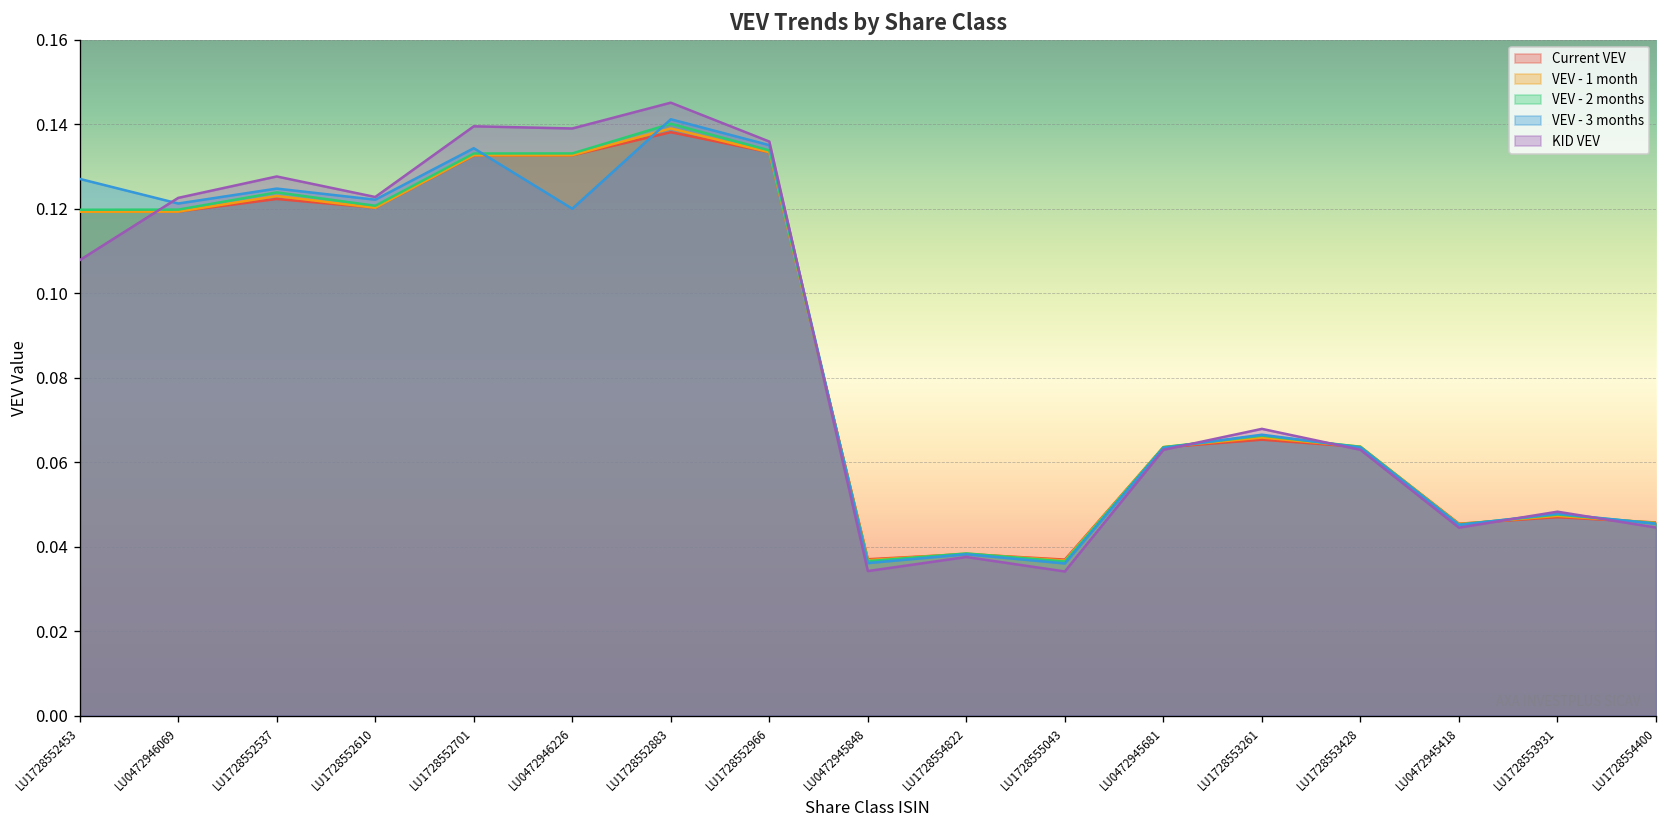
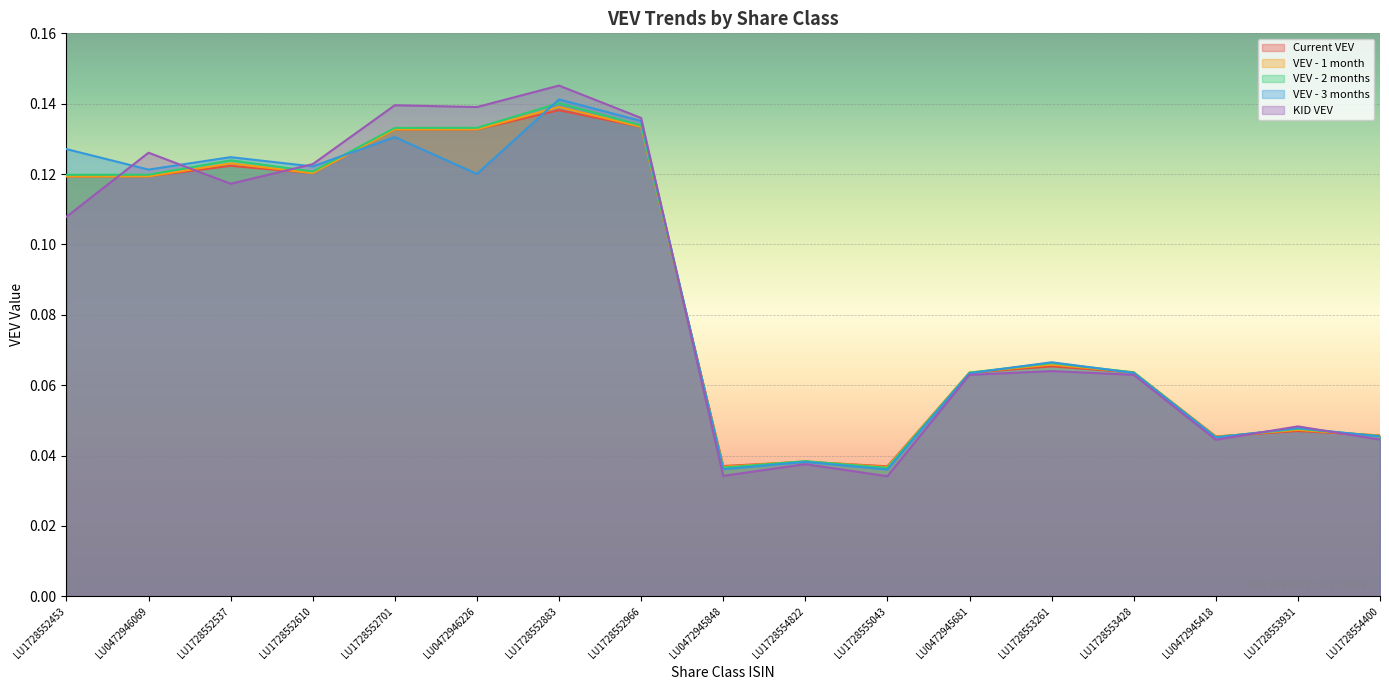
  {
    "VEV - 2 months": {
      "LU1728552537": 0.124,
      "LU1728552883": 0.140
    },
    "VEV - 3 months": {
      "LU1728552453": 0.127,
      "LU0472946069": 0.121,
      "LU1728552537": 0.125,
-     "LU1728552701": 0.134,
+     "LU1728552701": 0.131,
      "LU0472946226": 0.120,
      "LU1728552883": 0.141,
      "LU1728552966": 0.135
    },
    "KID VEV": {
      "LU1728552453": 0.108,
-     "LU0472946069": 0.123,
-     "LU1728552537": 0.128,
+     "LU0472946069": 0.126,
+     "LU1728552537": 0.117,
      "LU1728552701": 0.140,
      "LU0472946226": 0.139,
      "LU1728552883": 0.145,
      "LU1728552966": 0.136,
      "LU0472945848": 0.034,
      "LU1728555043": 0.034,
-     "LU1728553261": 0.068,
+     "LU1728553261": 0.064,
      "LU1728554400": 0.045
    }
  }
